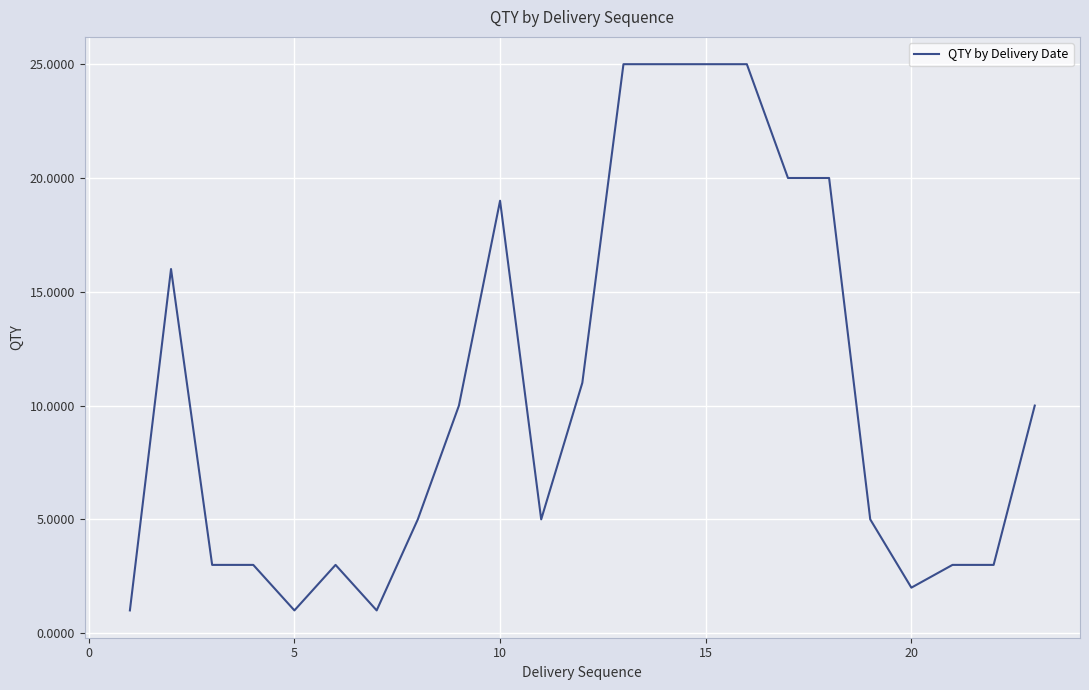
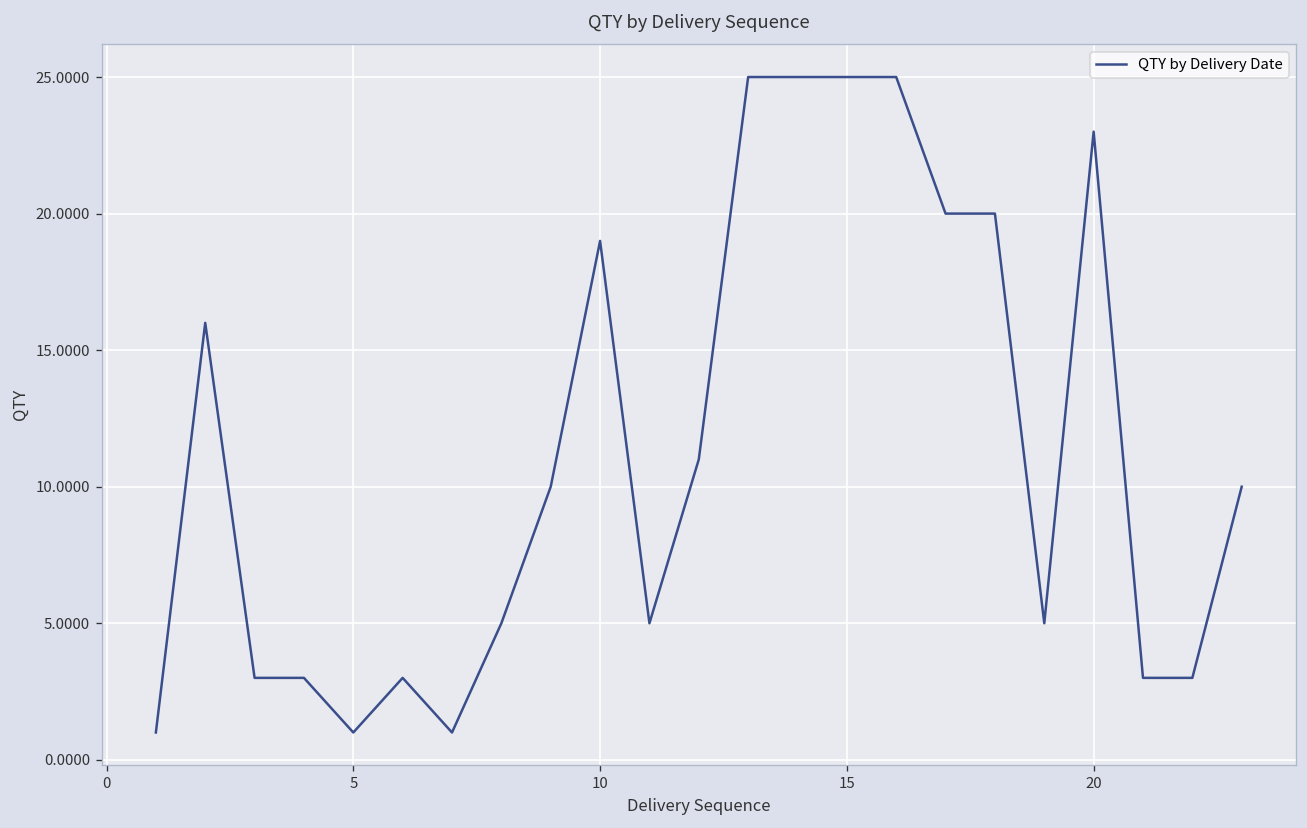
  {
    "5": 1,
    "10": 19,
    "15": 25,
-   "20": 2
+   "20": 23
  }
